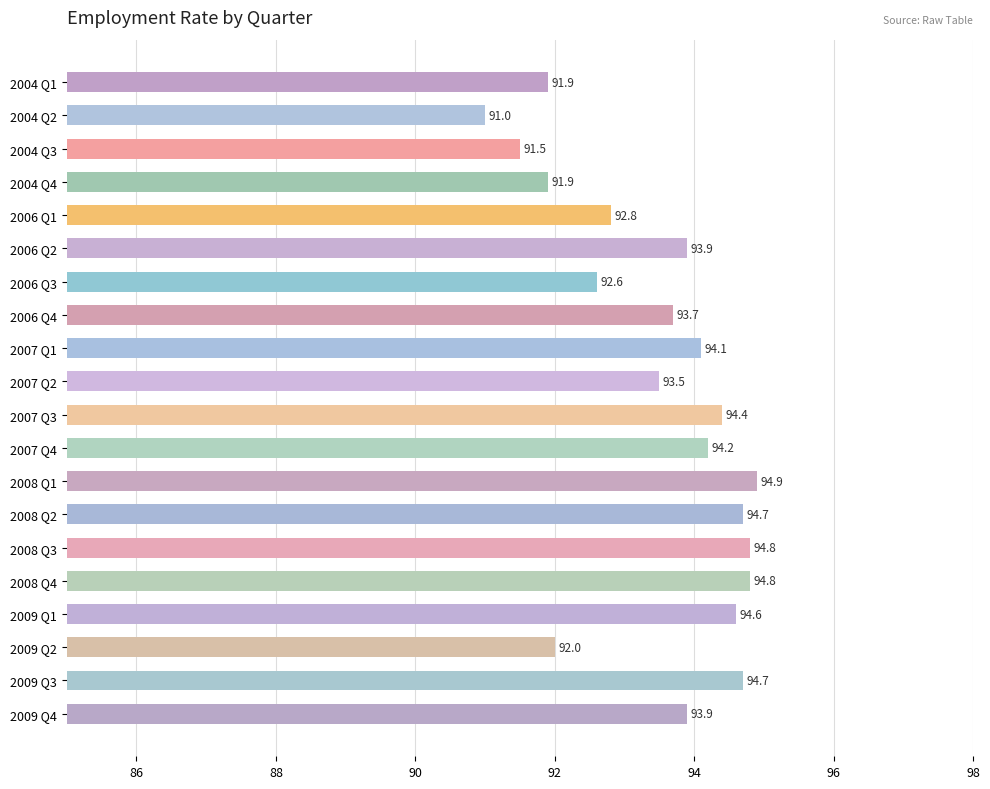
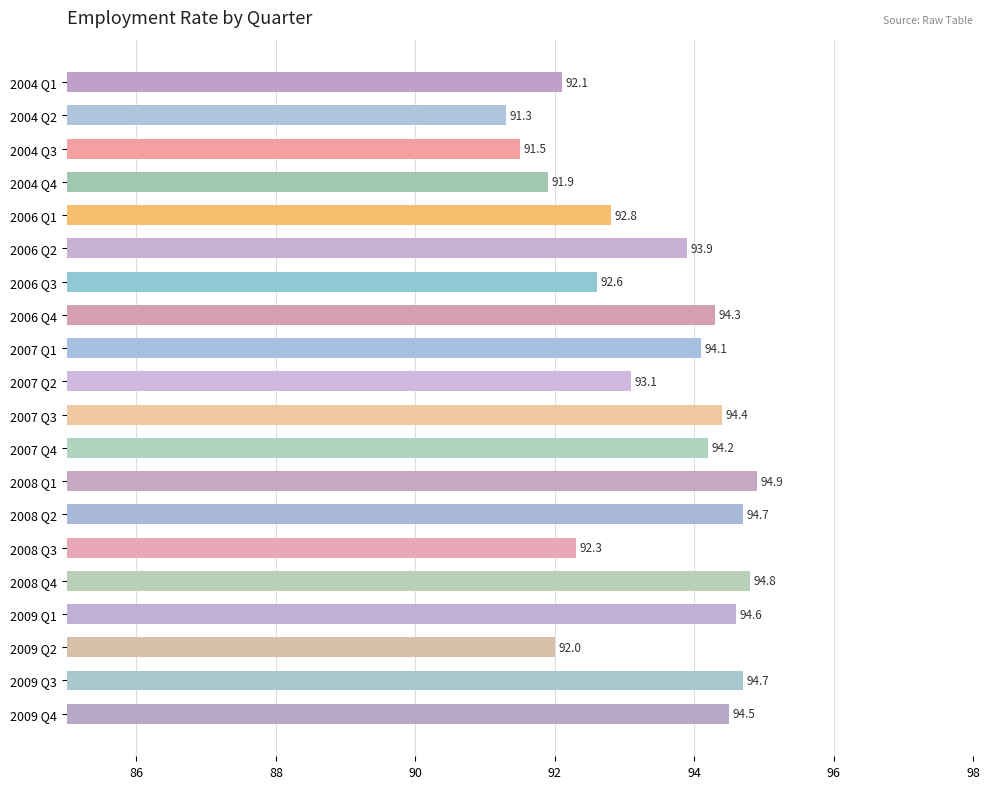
  {
-   "2004 Q1": 91.9,
-   "2004 Q2": 91.0,
+   "2004 Q1": 92.1,
+   "2004 Q2": 91.3,
    "2004 Q3": 91.5,
    "2004 Q4": 91.9,
    "2006 Q1": 92.8,
    "2006 Q2": 93.9,
    "2006 Q3": 92.6,
-   "2006 Q4": 93.7,
+   "2006 Q4": 94.3,
    "2007 Q1": 94.1,
-   "2007 Q2": 93.5,
+   "2007 Q2": 93.1,
    "2007 Q3": 94.4,
    "2007 Q4": 94.2,
    "2008 Q1": 94.9,
    "2008 Q2": 94.7,
-   "2008 Q3": 94.8,
+   "2008 Q3": 92.3,
    "2008 Q4": 94.8,
    "2009 Q1": 94.6,
    "2009 Q2": 92.0,
    "2009 Q3": 94.7,
-   "2009 Q4": 93.9
+   "2009 Q4": 94.5
  }
